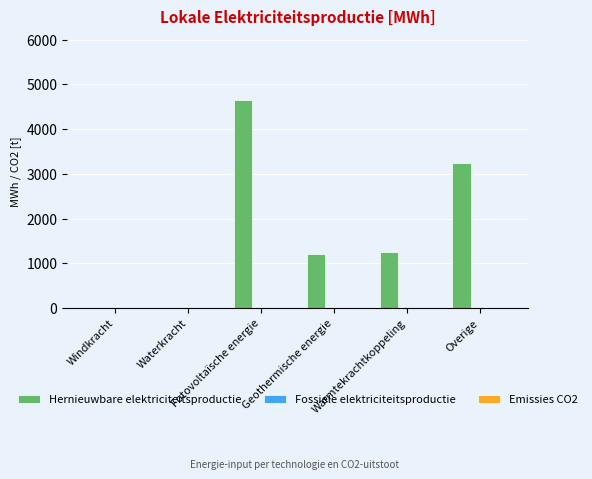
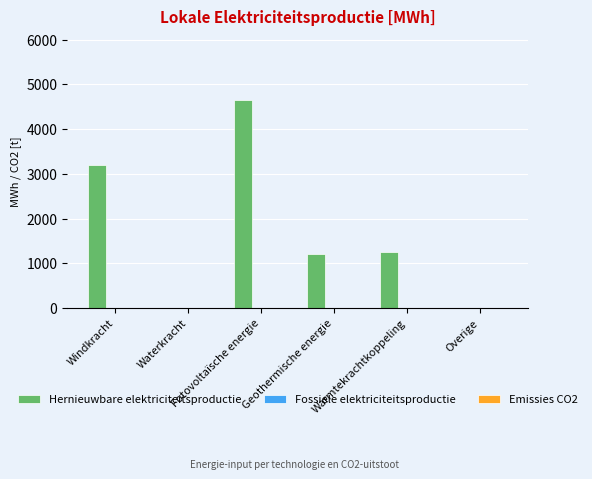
  {
    "Hernieuwbare elektriciteitsproductie": {
-     "Windkracht": 0,
+     "Windkracht": 3200,
      "Waterkracht": 0,
      "Fotovoltaïsche energie": 4600,
      "Geothermische energie": 1200,
      "Warmtekrachtkoppeling": 1300,
-     "Overige": 3200
+     "Overige": 0
    },
    "Fossiele elektriciteitsproductie": {
      "Windkracht": 0,
      "Waterkracht": 0,
      "Fotovoltaïsche energie": 0,
      "Geothermische energie": 0,
      "Warmtekrachtkoppeling": 0,
      "Overige": 0
    },
    "Emissies CO2": {
      "Windkracht": 0,
      "Waterkracht": 0,
      "Fotovoltaïsche energie": 0,
      "Geothermische energie": 0,
      "Warmtekrachtkoppeling": 0,
      "Overige": 0
    }
  }
